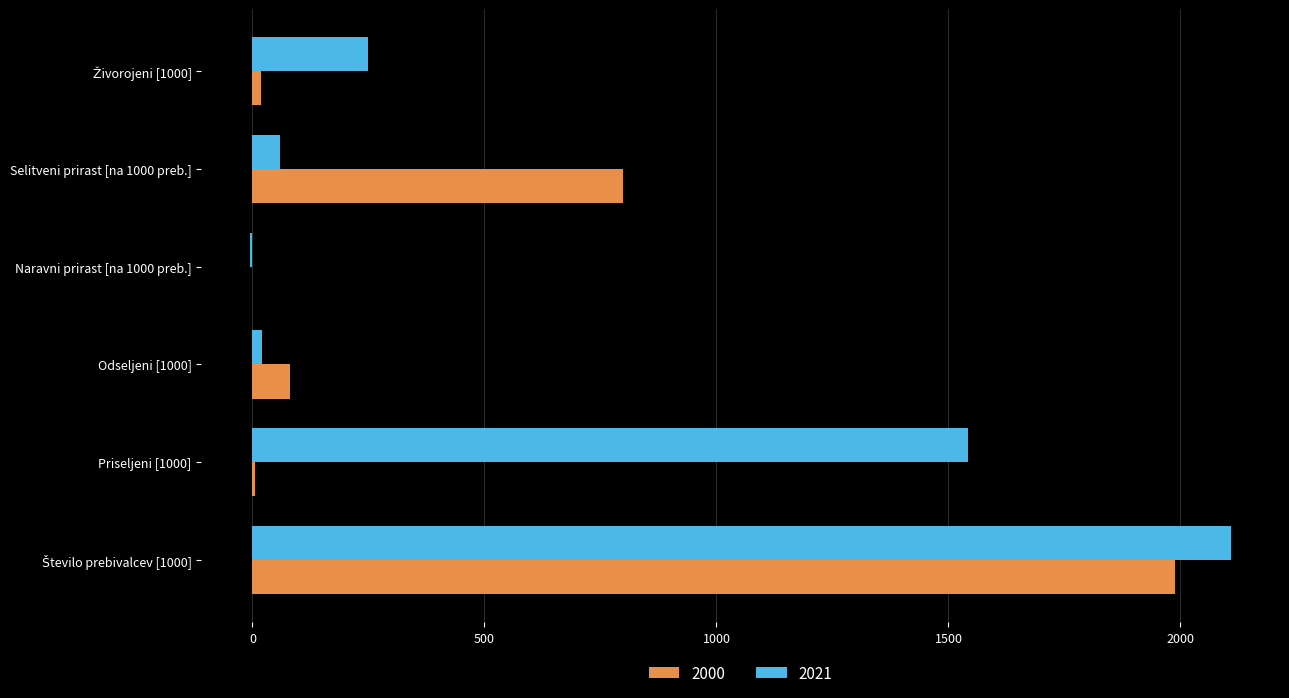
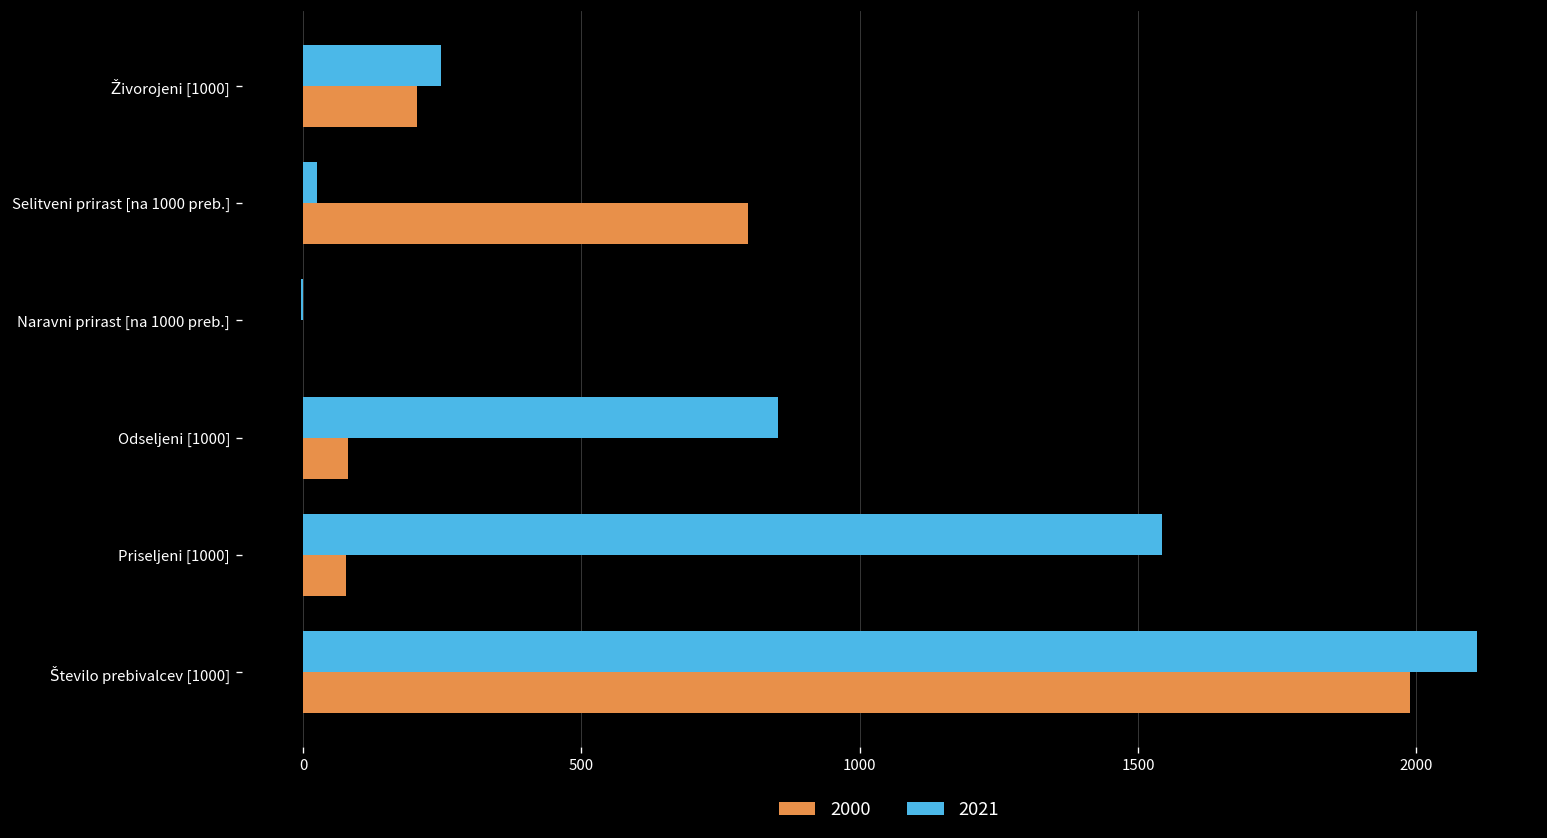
  {
    "2000": {
-     "Živorojeni [1000]": 20,
+     "Živorojeni [1000]": 200,
      "Selitveni prirast [na 1000 preb.]": 800,
      "Odseljeni [1000]": 80,
-     "Priseljeni [1000]": 10,
+     "Priseljeni [1000]": 80,
      "Število prebivalcev [1000]": 1990
    },
    "2021": {
      "Živorojeni [1000]": 250,
-     "Selitveni prirast [na 1000 preb.]": 60,
-     "Odseljeni [1000]": 20,
+     "Selitveni prirast [na 1000 preb.]": 20,
+     "Odseljeni [1000]": 850,
      "Priseljeni [1000]": 1540,
      "Število prebivalcev [1000]": 2110
    }
  }
